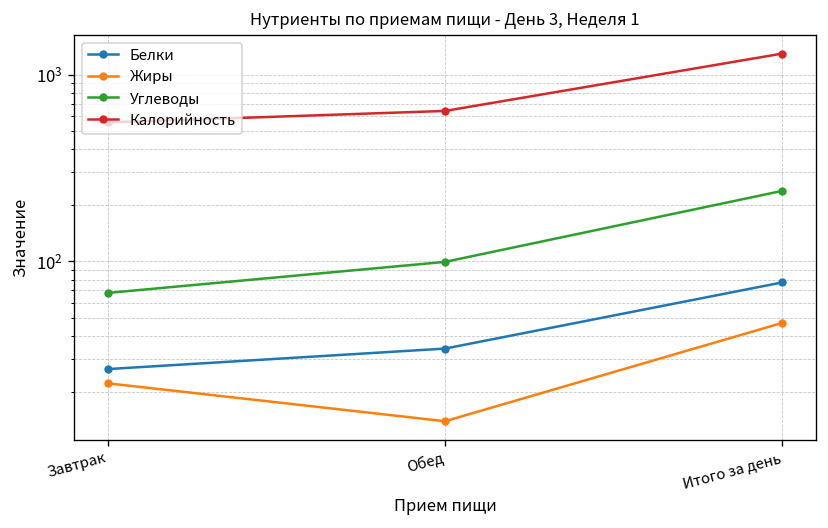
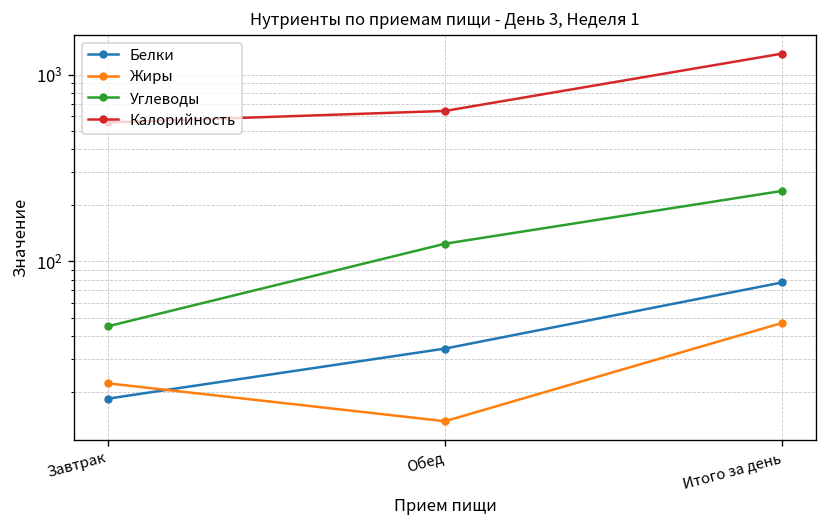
  {
    "Белки": {
-     "Завтрак": 27,
+     "Завтрак": 18,
      "Обед": 34,
      "Итого за день": 80
    },
    "Жиры": {
      "Завтрак": 22,
      "Обед": 14,
      "Итого за день": 47
    },
    "Углеводы": {
-     "Завтрак": 70,
-     "Обед": 100,
+     "Завтрак": 45,
+     "Обед": 120,
      "Итого за день": 240
    },
    "Калорийность": {
      "Обед": 640,
      "Итого за день": 1300
    }
  }
